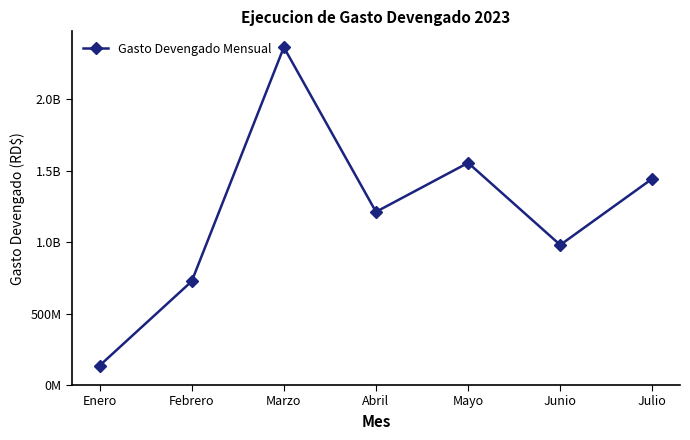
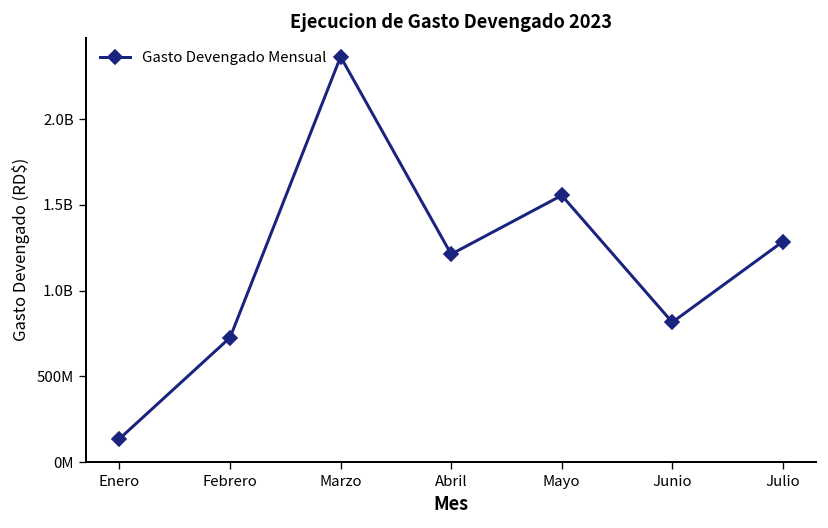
  {
    "Enero": 140000000,
    "Febrero": 730000000,
    "Marzo": 2360000000,
    "Abril": 1210000000,
    "Mayo": 1560000000,
-   "Junio": 980000000,
-   "Julio": 1440000000
+   "Junio": 820000000,
+   "Julio": 1290000000
  }
